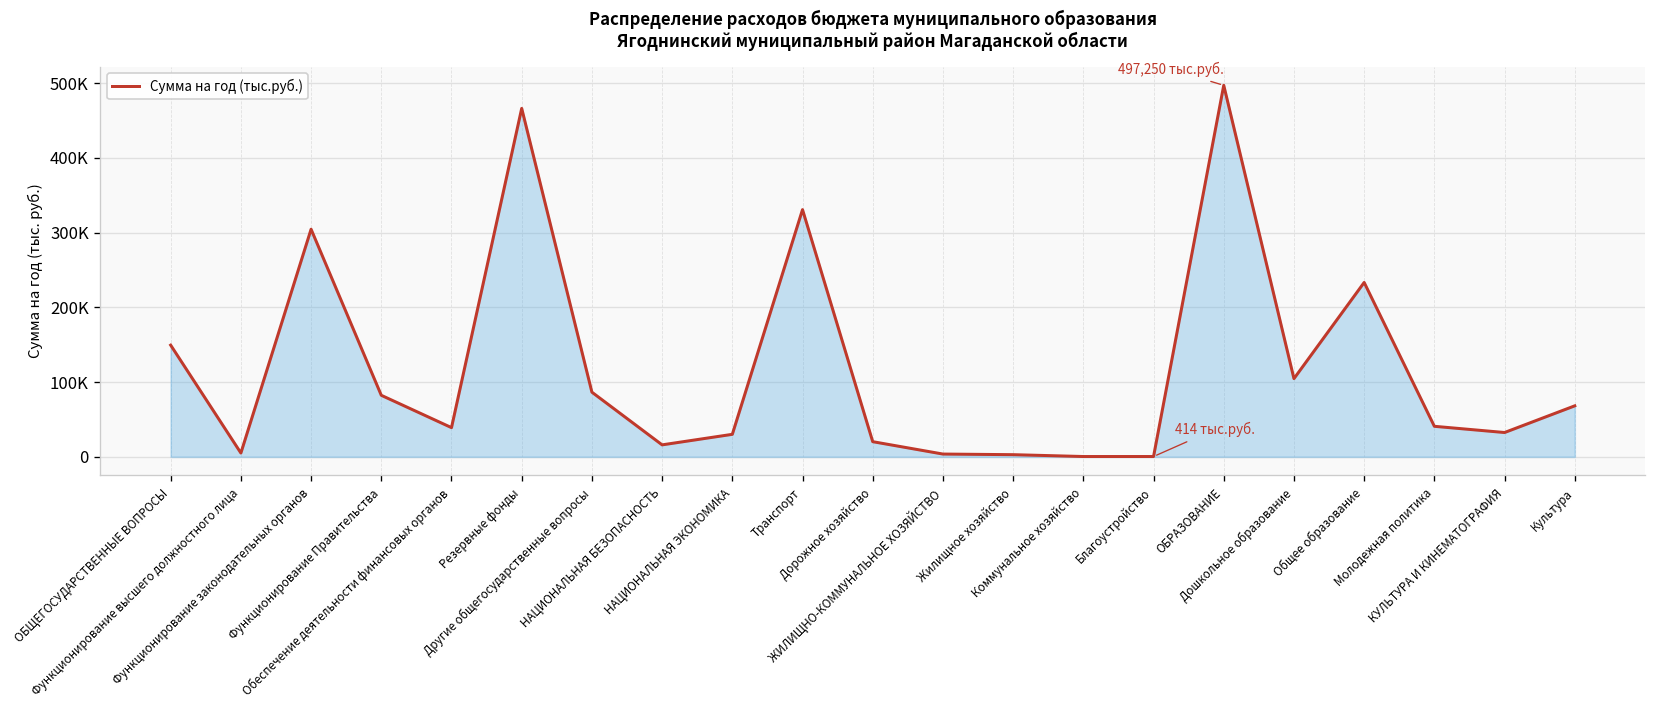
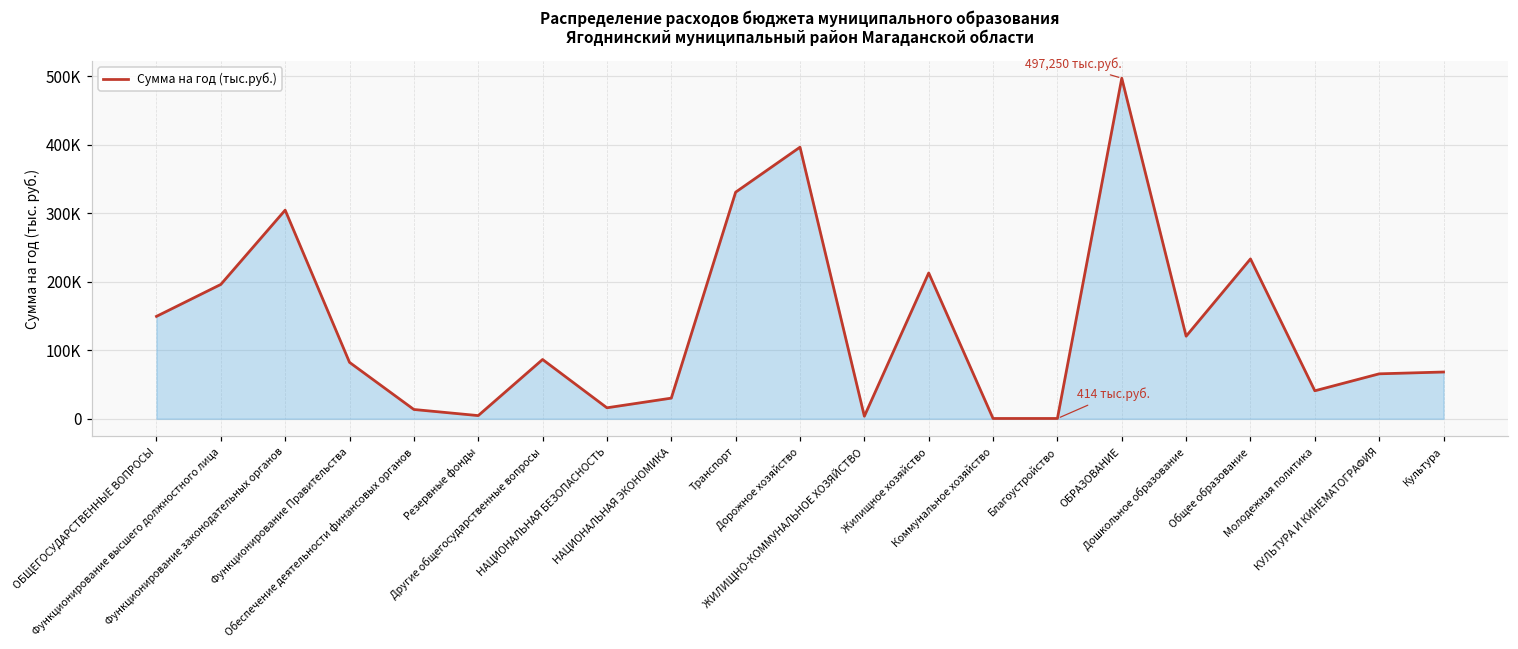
  {
    "ОБЩЕГОСУДАРСТВЕННЫЕ ВОПРОСЫ": 150000,
-   "Функционирование высшего должностного лица": 10000,
+   "Функционирование высшего должностного лица": 200000,
    "Функционирование законодательных органов": 300000,
    "Функционирование Правительства": 80000,
-   "Обеспечение деятельности финансовых органов": 40000,
-   "Резервные фонды": 470000,
+   "Обеспечение деятельности финансовых органов": 10000,
+   "Резервные фонды": 0,
    "Другие общегосударственные вопросы": 90000,
    "НАЦИОНАЛЬНАЯ БЕЗОПАСНОСТЬ": 20000,
    "НАЦИОНАЛЬНАЯ ЭКОНОМИКА": 30000,
    "Транспорт": 330000,
-   "Дорожное хозяйство": 20000,
+   "Дорожное хозяйство": 400000,
    "ЖИЛИЩНО-КОММУНАЛЬНОЕ ХОЗЯЙСТВО": 0,
-   "Жилищное хозяйство": 0,
+   "Жилищное хозяйство": 210000,
    "Коммунальное хозяйство": 0,
-   "Дошкольное образование": 100000,
+   "Дошкольное образование": 120000,
    "Общее образование": 230000,
    "Молодежная политика": 40000,
-   "КУЛЬТУРА И КИНЕМАТОГРАФИЯ": 30000,
+   "КУЛЬТУРА И КИНЕМАТОГРАФИЯ": 70000,
    "Культура": 70000
  }
